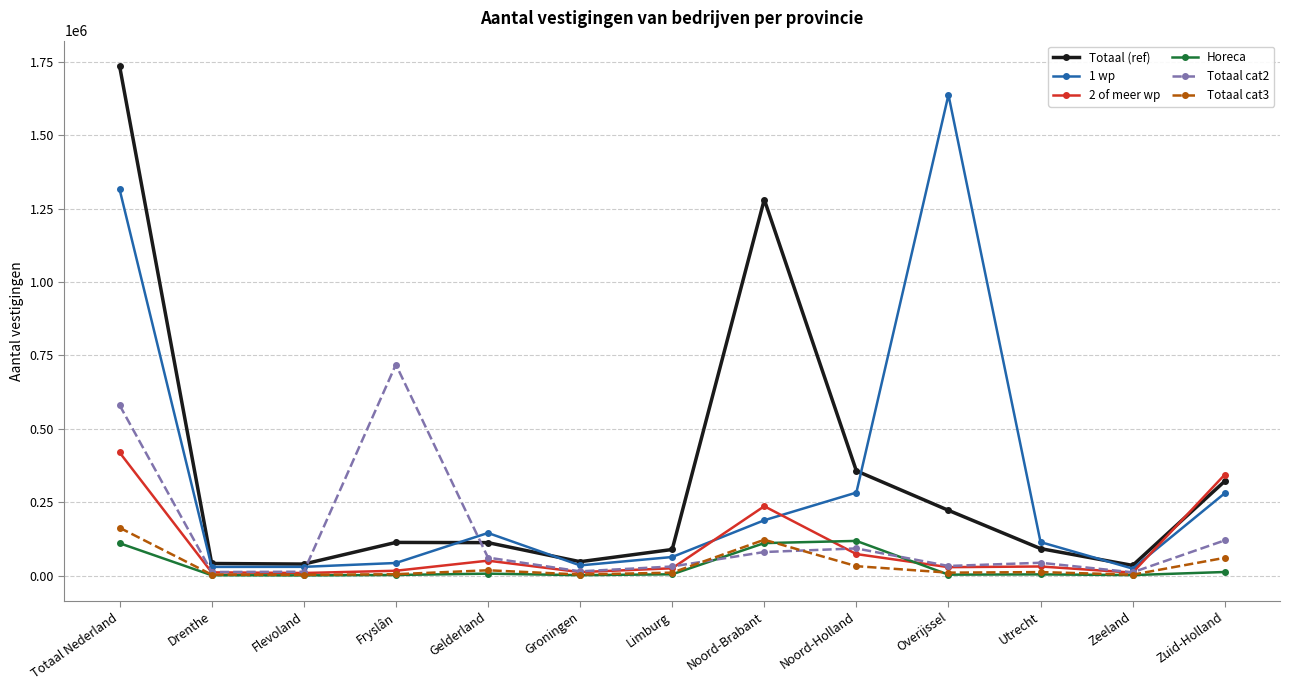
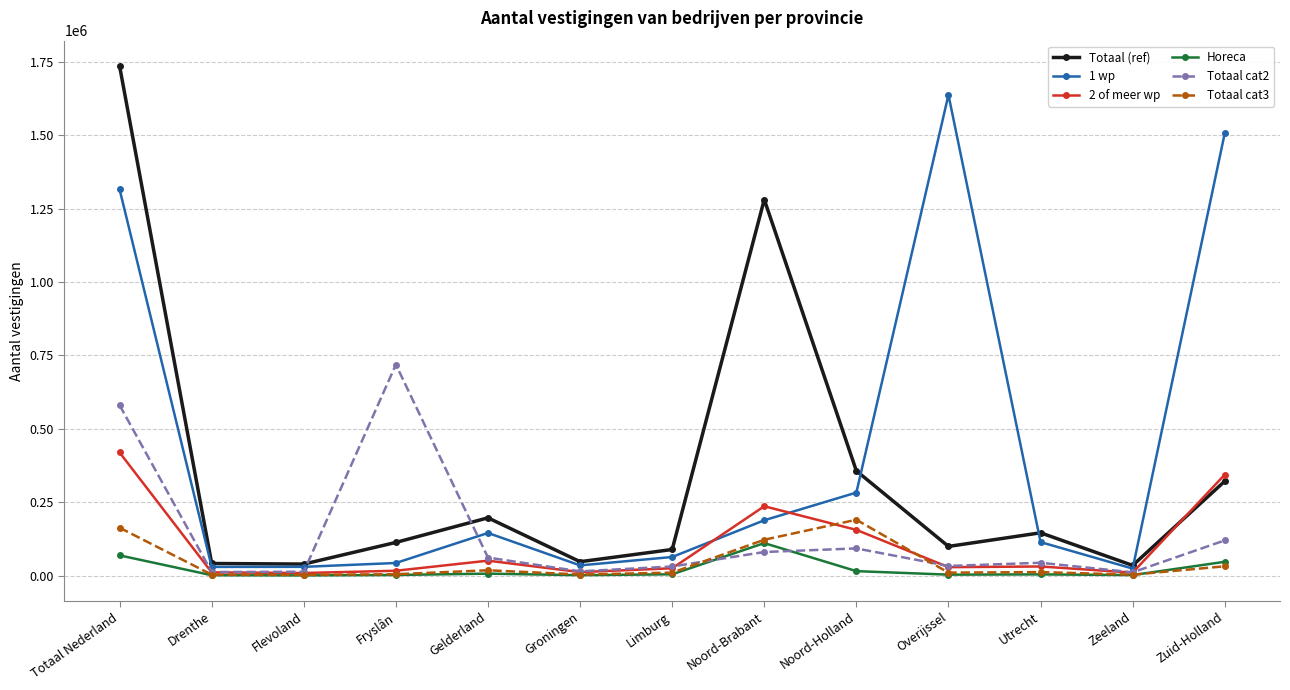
  {
    "Totaal (ref)": {
      "Totaal Nederland": 1740000,
      "Drenthe": 40000,
      "Flevoland": 40000,
      "Fryslân": 110000,
-     "Gelderland": 110000,
+     "Gelderland": 200000,
      "Groningen": 50000,
      "Limburg": 90000,
      "Noord-Brabant": 1280000,
      "Noord-Holland": 360000,
-     "Overijssel": 220000,
-     "Utrecht": 90000,
+     "Overijssel": 100000,
+     "Utrecht": 150000,
      "Zeeland": 40000,
      "Zuid-Holland": 320000
    },
    "1 wp": {
      "Totaal Nederland": 1320000,
      "Drenthe": 30000,
      "Flevoland": 30000,
      "Fryslân": 40000,
      "Gelderland": 150000,
      "Groningen": 40000,
      "Limburg": 60000,
      "Noord-Brabant": 190000,
      "Noord-Holland": 280000,
      "Overijssel": 1640000,
      "Utrecht": 110000,
      "Zeeland": 20000,
-     "Zuid-Holland": 280000
+     "Zuid-Holland": 1510000
    },
    "2 of meer wp": {
      "Totaal Nederland": 420000,
      "Fryslân": 20000,
      "Gelderland": 50000,
      "Noord-Brabant": 240000,
-     "Noord-Holland": 70000,
+     "Noord-Holland": 160000,
      "Utrecht": 30000,
      "Zuid-Holland": 340000
    },
    "Horeca": {
-     "Totaal Nederland": 110000,
+     "Totaal Nederland": 70000,
      "Gelderland": 10000,
      "Noord-Brabant": 110000,
-     "Noord-Holland": 120000,
-     "Zuid-Holland": 10000
+     "Noord-Holland": 20000,
+     "Zuid-Holland": 50000
    },
    "Totaal cat2": {
      "Totaal Nederland": 580000,
      "Fryslân": 720000,
      "Gelderland": 60000,
      "Noord-Brabant": 80000,
      "Noord-Holland": 90000,
      "Utrecht": 40000,
      "Zuid-Holland": 120000
    },
    "Totaal cat3": {
      "Totaal Nederland": 160000,
      "Gelderland": 20000,
      "Noord-Brabant": 120000,
-     "Noord-Holland": 30000,
-     "Zuid-Holland": 60000
+     "Noord-Holland": 190000,
+     "Zuid-Holland": 30000
    }
  }
